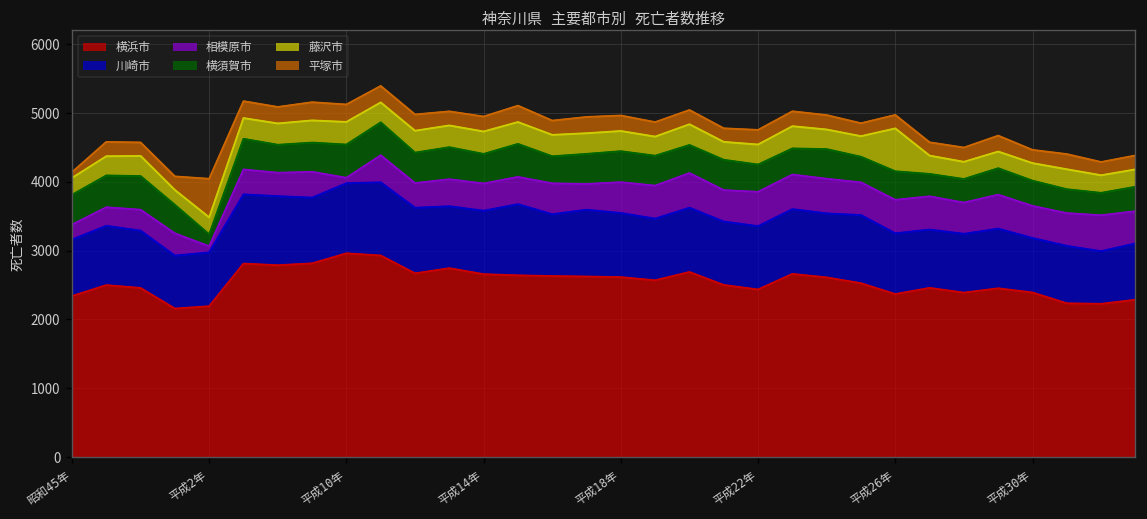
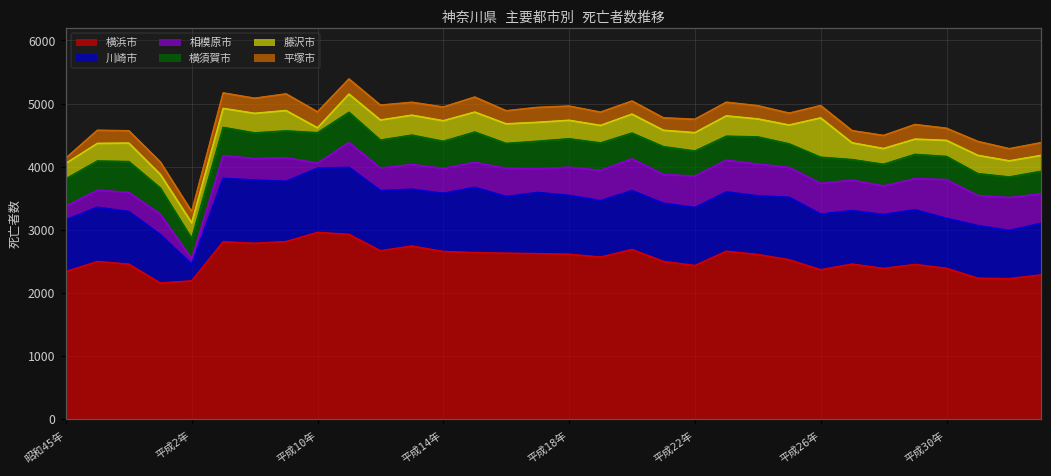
  {
    "横浜市": {
      "昭和45年": 2300,
      "平成2年": 2200,
      "平成10年": 3000,
      "平成14年": 2700,
      "平成18年": 2600,
      "平成22年": 2400,
      "平成26年": 2400,
      "平成30年": 2400
    },
    "川崎市": {
      "昭和45年": 800,
-     "平成2年": 800,
+     "平成2年": 300,
      "平成10年": 1000,
      "平成14年": 900,
      "平成18年": 900,
      "平成22年": 900,
      "平成26年": 900,
      "平成30年": 800
    },
    "相模原市": {
      "昭和45年": 200,
      "平成2年": 100,
      "平成10年": 100,
      "平成14年": 400,
      "平成18年": 400,
      "平成22年": 500,
      "平成26年": 500,
-     "平成30年": 500
+     "平成30年": 600
    },
    "横須賀市": {
      "昭和45年": 400,
-     "平成2年": 200,
+     "平成2年": 300,
      "平成10年": 500,
      "平成14年": 400,
      "平成18年": 500,
      "平成22年": 400,
      "平成26年": 400,
      "平成30年": 400
    },
    "藤沢市": {
      "昭和45年": 200,
      "平成2年": 200,
-     "平成10年": 300,
+     "平成10年": 100,
      "平成14年": 300,
      "平成18年": 300,
      "平成22年": 300,
      "平成26年": 600,
      "平成30年": 300
    },
    "平塚市": {
      "昭和45年": 100,
-     "平成2年": 600,
+     "平成2年": 200,
      "平成10年": 300,
      "平成14年": 200,
      "平成18年": 200,
      "平成22年": 200,
      "平成26年": 200,
      "平成30年": 200
    }
  }
